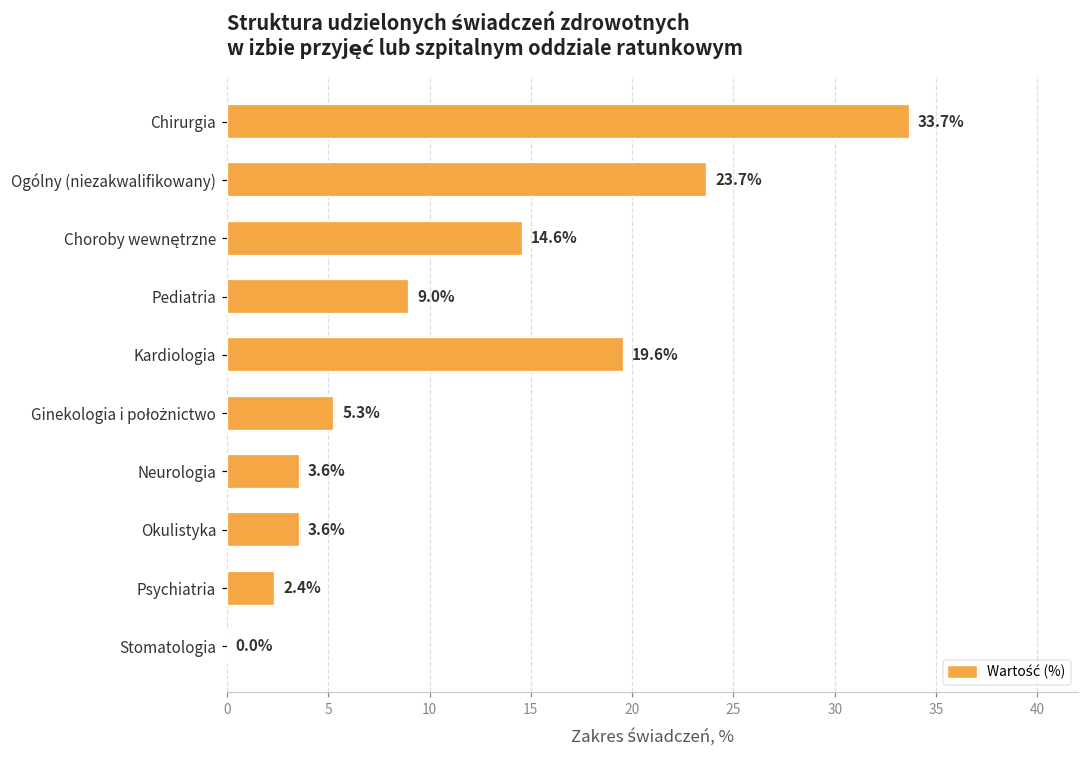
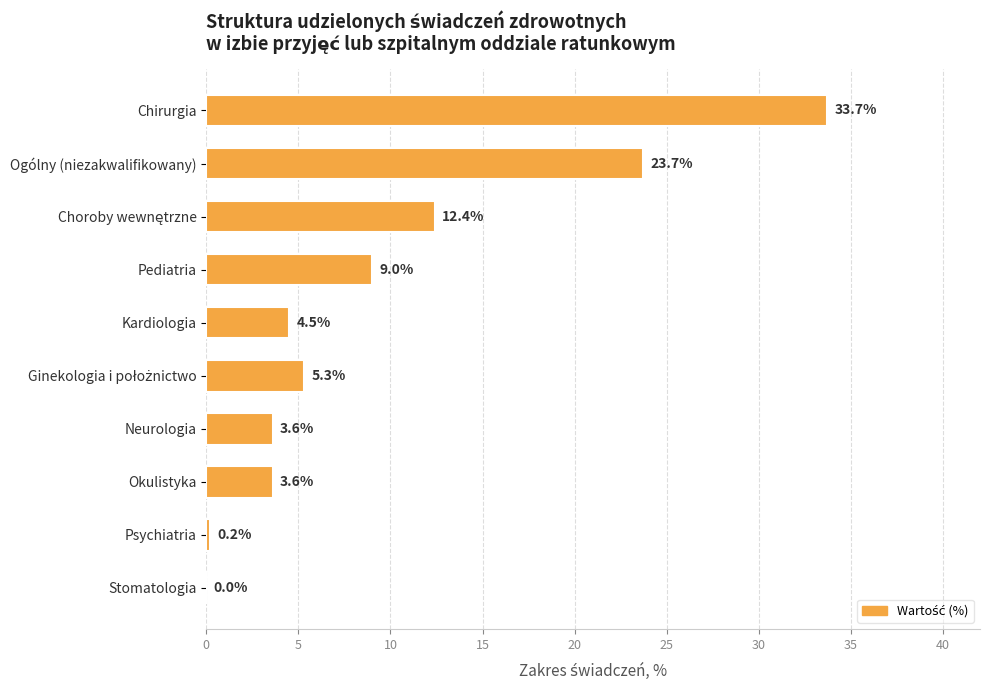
  {
    "Chirurgia": "33.7%",
    "Ogólny (niezakwalifikowany)": "23.7%",
-   "Choroby wewnętrzne": "14.6%",
+   "Choroby wewnętrzne": "12.4%",
    "Pediatria": "9.0%",
-   "Kardiologia": "19.6%",
+   "Kardiologia": "4.5%",
    "Ginekologia i położnictwo": "5.3%",
    "Neurologia": "3.6%",
    "Okulistyka": "3.6%",
-   "Psychiatria": "2.4%",
+   "Psychiatria": "0.2%",
    "Stomatologia": "0.0%"
  }
